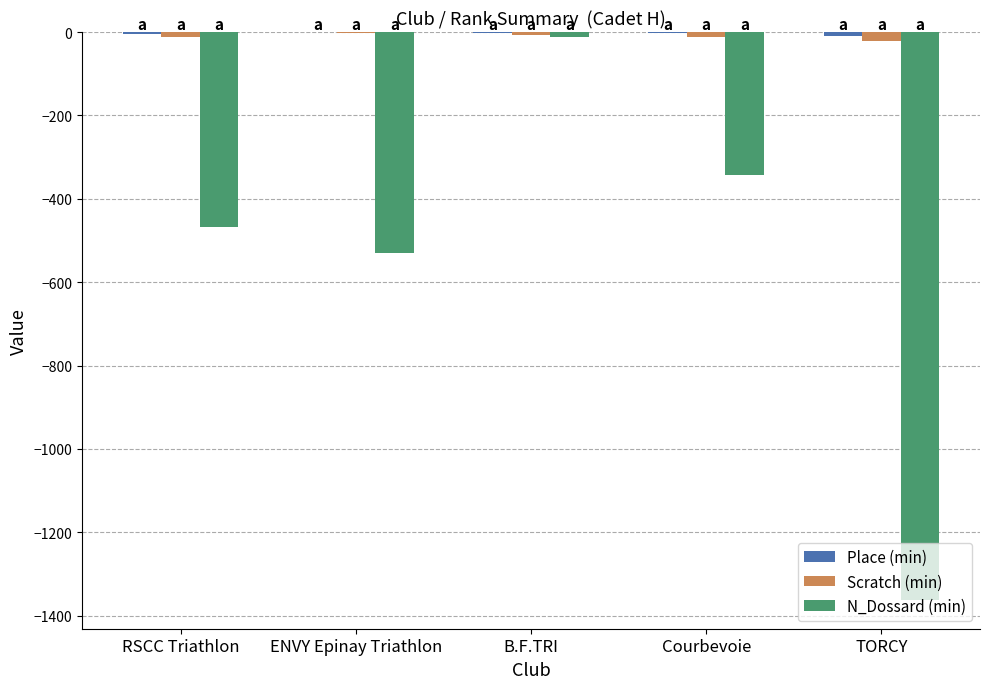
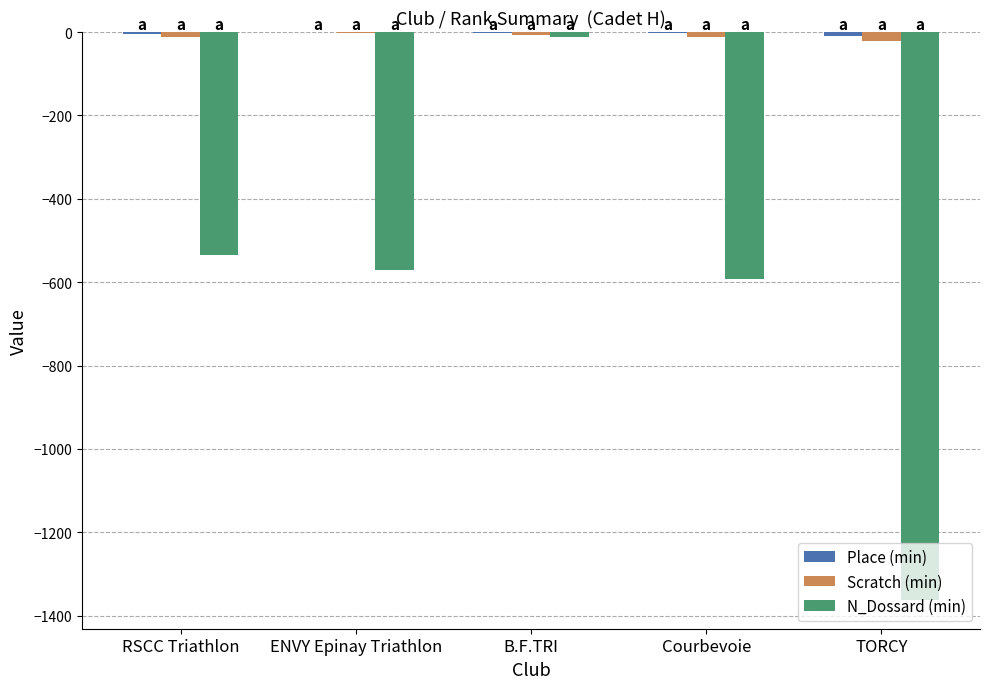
  {
    "Place (min)": {
      "TORCY": -10
    },
    "Scratch (min)": {
      "RSCC Triathlon": -10,
      "B.F.TRI": -10,
      "Courbevoie": -10,
      "TORCY": -20
    },
    "N_Dossard (min)": {
-     "RSCC Triathlon": -470,
-     "ENVY Epinay Triathlon": -530,
+     "RSCC Triathlon": -540,
+     "ENVY Epinay Triathlon": -570,
      "B.F.TRI": -10,
-     "Courbevoie": -340
+     "Courbevoie": -590
    }
  }
